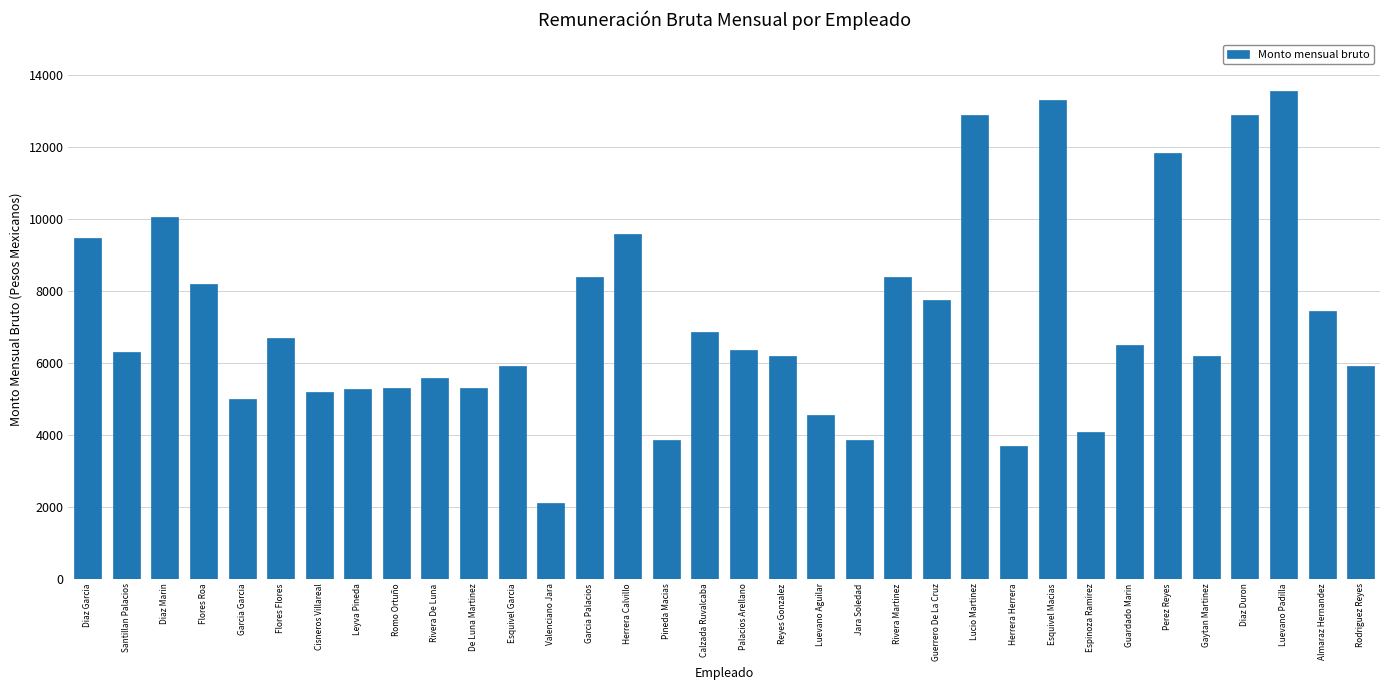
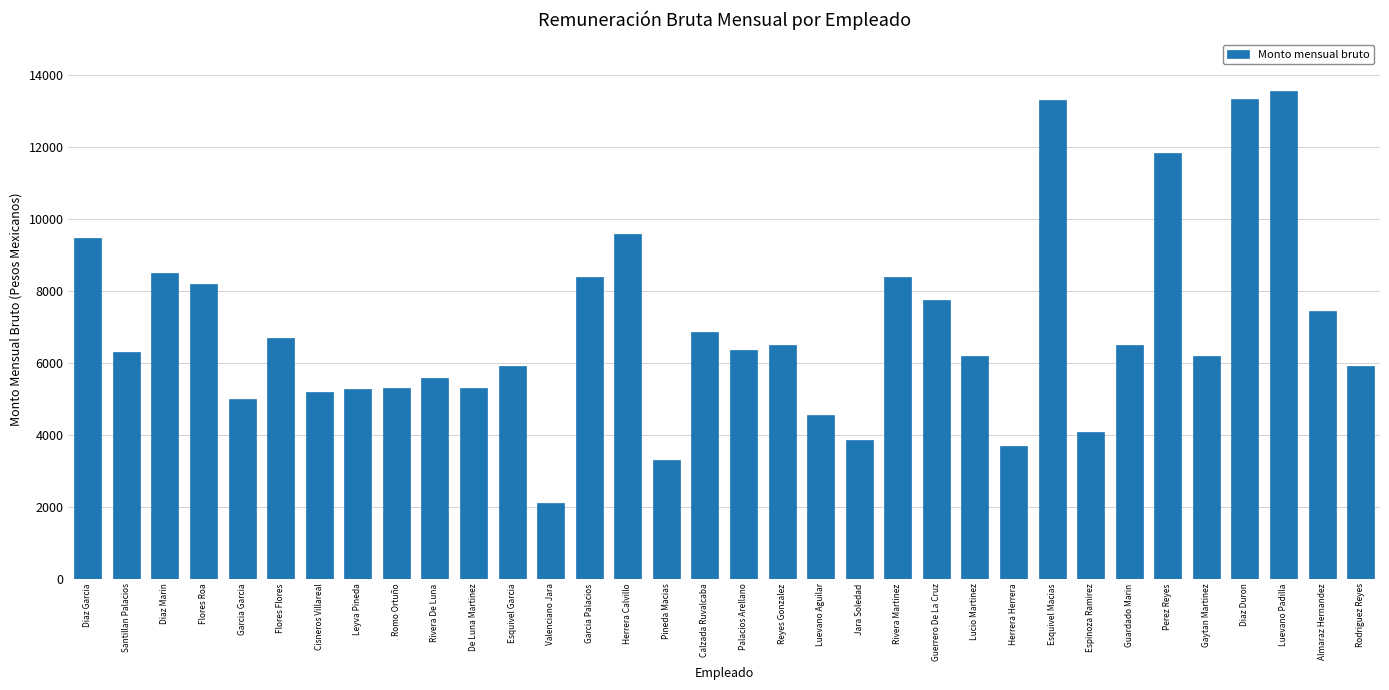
  {
    "Diaz Garcia": 9500,
    "Santillan Palacios": 6300,
-   "Diaz Marin": 10100,
+   "Diaz Marin": 8500,
    "Flores Roa": 8200,
    "Garcia Garcia": 5000,
    "Flores Flores": 6700,
    "Cisneros Villareal": 5200,
    "Leyva Pineda": 5300,
    "Romo Ortuño": 5300,
    "Rivera De Luna": 5600,
    "De Luna Martinez": 5300,
    "Esquivel Garcia": 5900,
    "Valenciano Jara": 2100,
    "Garcia Palacios": 8400,
    "Herrera Calvillo": 9600,
-   "Pineda Macias": 3800,
+   "Pineda Macias": 3300,
    "Calzada Ruvalcaba": 6900,
    "Palacios Arellano": 6400,
-   "Reyes Gonzalez": 6200,
+   "Reyes Gonzalez": 6500,
    "Luevano Aguilar": 4500,
    "Jara Soledad": 3800,
    "Rivera Martinez": 8400,
    "Guerrero De La Cruz": 7700,
-   "Lucio Martinez": 12900,
+   "Lucio Martinez": 6200,
    "Herrera Herrera": 3700,
    "Esquivel Macias": 13300,
    "Espinoza Ramirez": 4100,
    "Guardado Marin": 6500,
    "Perez Reyes": 11900,
    "Gaytan Martinez": 6200,
-   "Diaz Duron": 12900,
+   "Diaz Duron": 13300,
    "Luevano Padilla": 13600,
    "Almaraz Hernandez": 7500,
    "Rodriguez Reyes": 5900
  }
